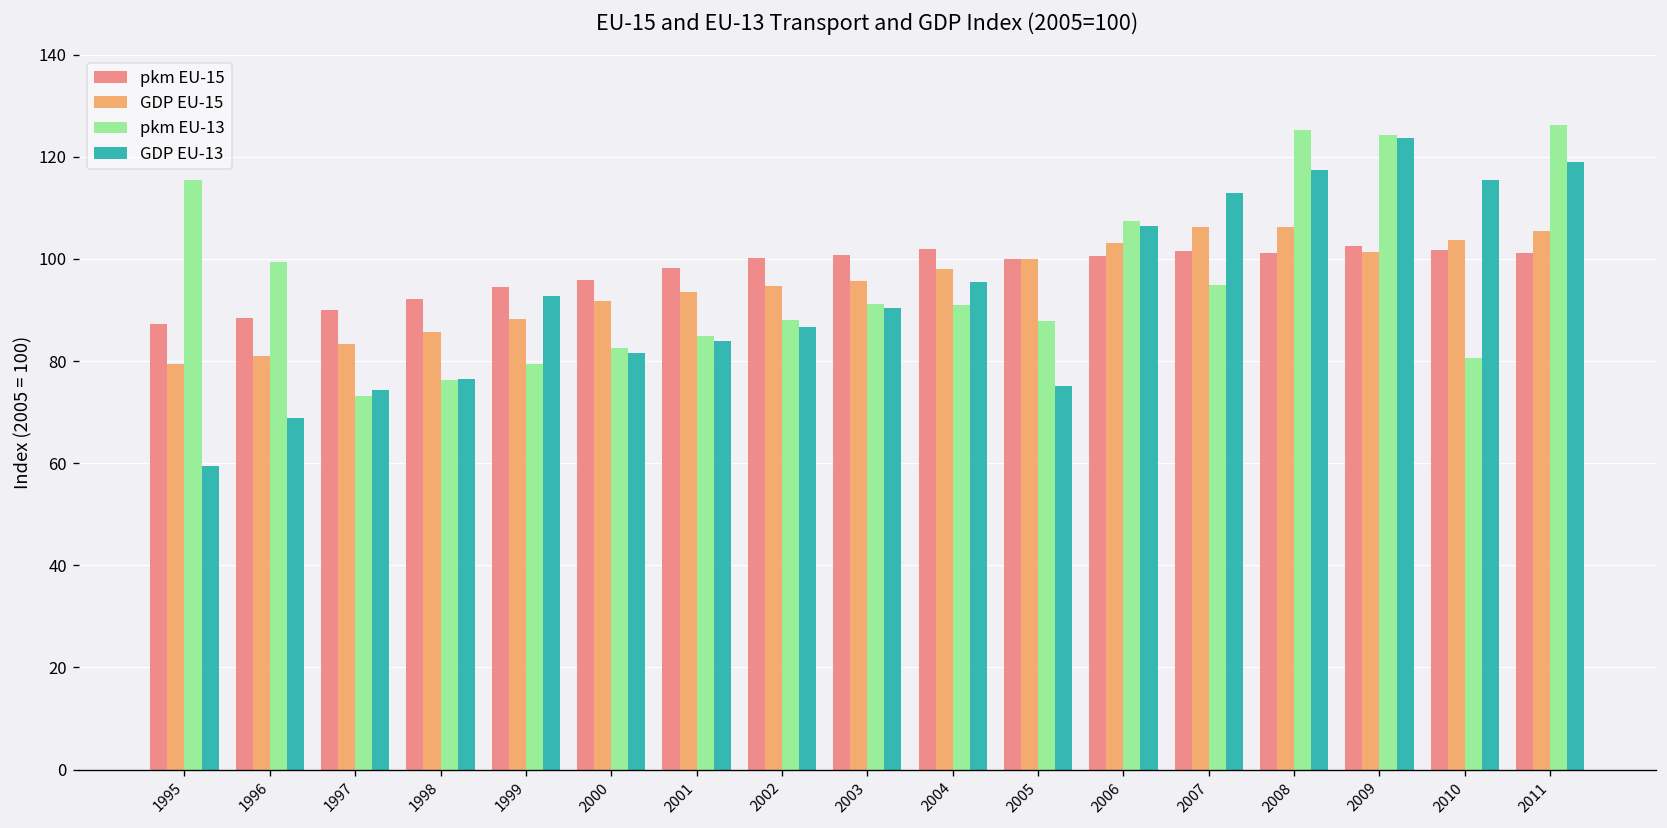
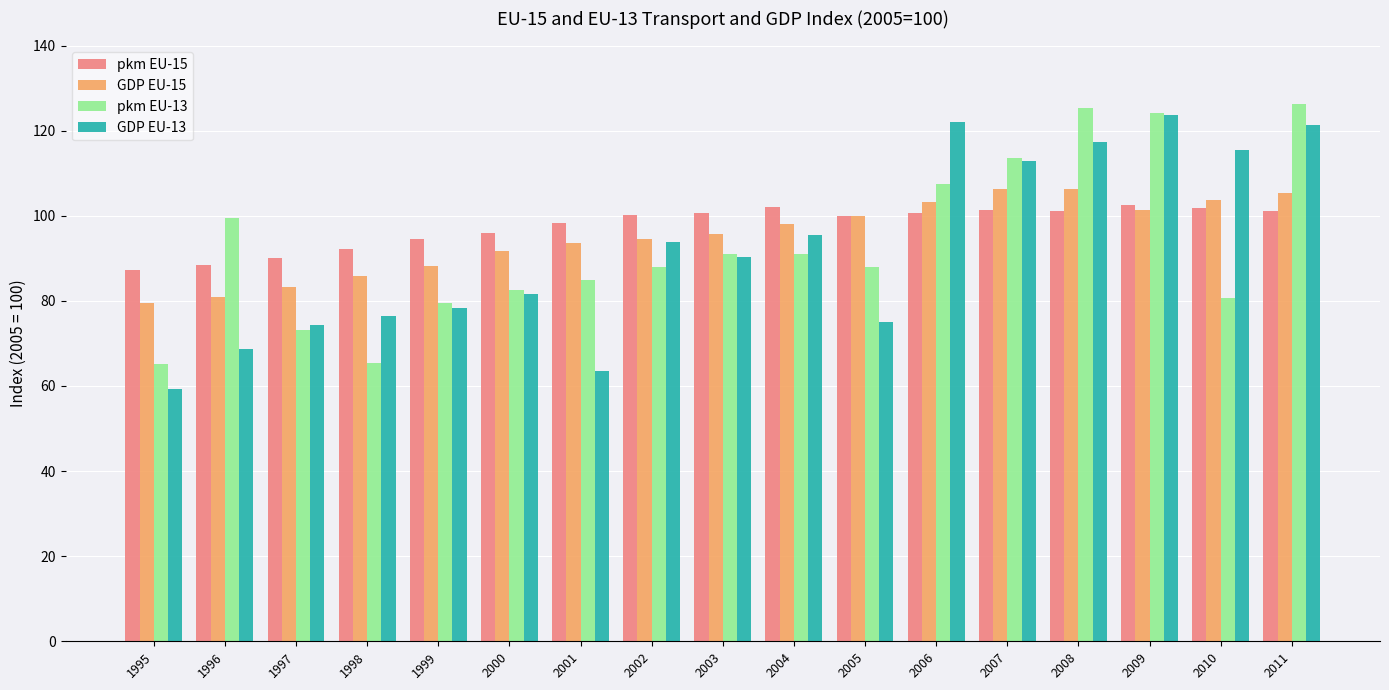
  {
    "pkm EU-13": {
-     "1995": 115,
+     "1995": 65,
      "1996": 99,
      "1997": 73,
-     "1998": 76,
+     "1998": 65,
      "1999": 79,
      "2000": 83,
      "2001": 85,
      "2002": 88,
      "2003": 91,
      "2004": 91,
      "2005": 88,
      "2006": 107,
-     "2007": 95,
+     "2007": 114,
      "2008": 125,
      "2009": 124,
      "2010": 81,
      "2011": 126
    },
    "GDP EU-13": {
      "1995": 59,
      "1996": 69,
      "1997": 74,
      "1998": 76,
-     "1999": 93,
+     "1999": 78,
      "2000": 82,
-     "2001": 84,
-     "2002": 87,
+     "2001": 64,
+     "2002": 94,
      "2003": 90,
      "2004": 95,
      "2005": 75,
-     "2006": 106,
+     "2006": 122,
      "2007": 113,
      "2008": 117,
      "2009": 124,
      "2010": 115,
-     "2011": 119
+     "2011": 121
    }
  }
